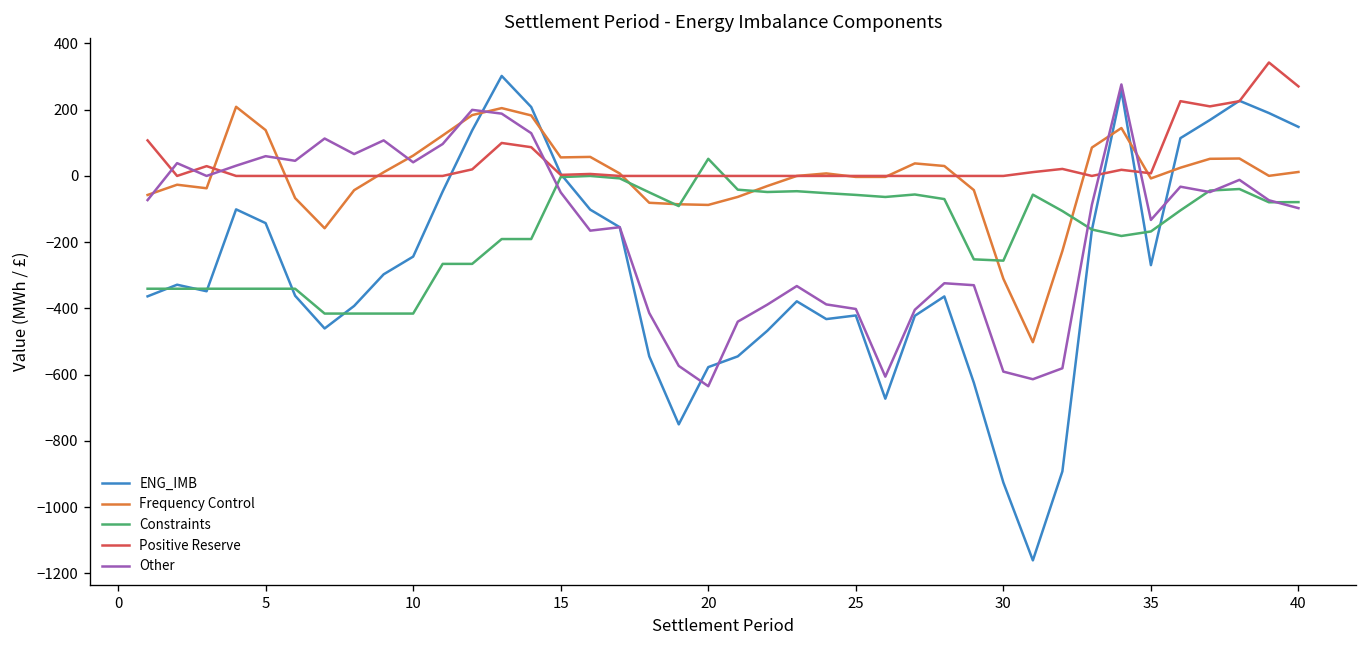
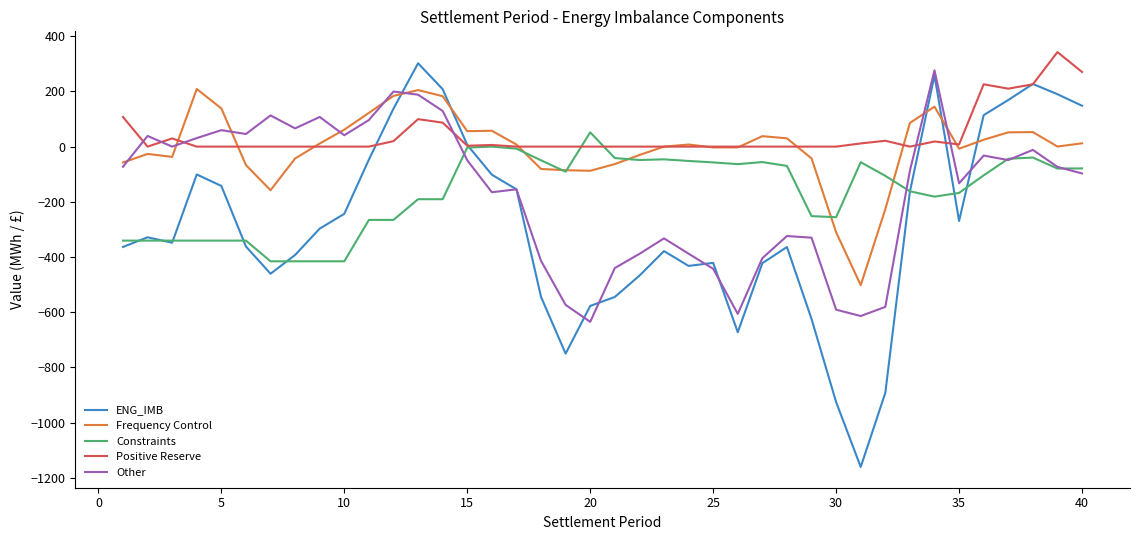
  {
    "ENG_IMB": {
      "5": -140,
      "10": -240,
      "20": -580,
      "25": -420,
      "30": -930,
      "35": -270,
      "40": 150
    },
    "Constraints": {
      "5": -340,
      "10": -420,
      "20": 50,
      "25": -60,
      "30": -260,
      "35": -170,
      "40": -80
    },
    "Other": {
      "5": 60,
      "10": 40,
      "15": -50,
      "20": -630,
-     "25": -400,
+     "25": -440,
      "30": -590,
      "35": -130,
      "40": -100
    }
  }
